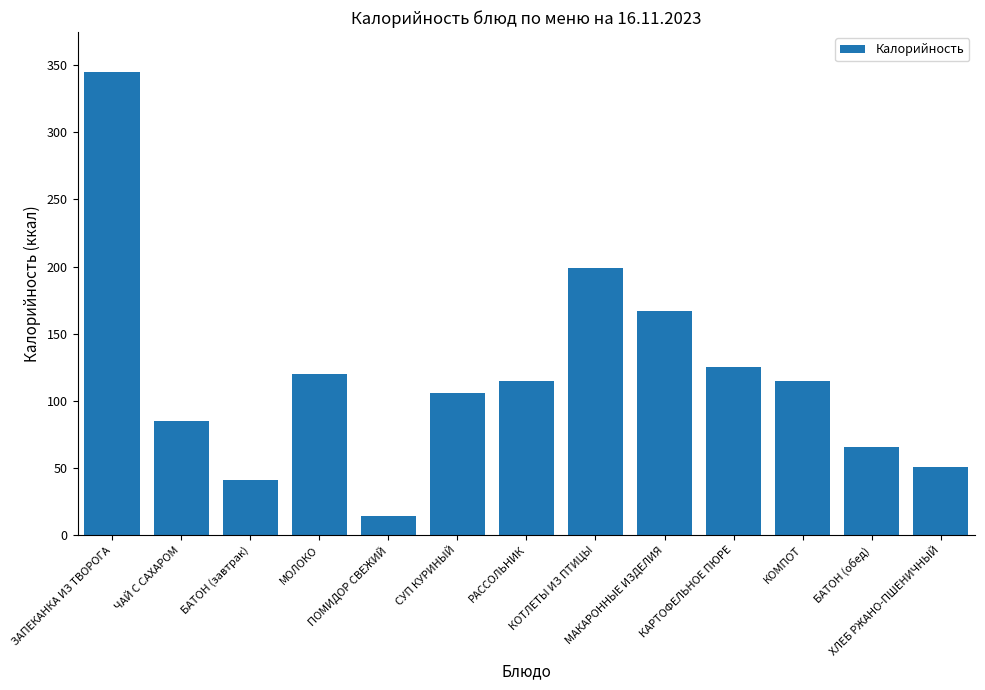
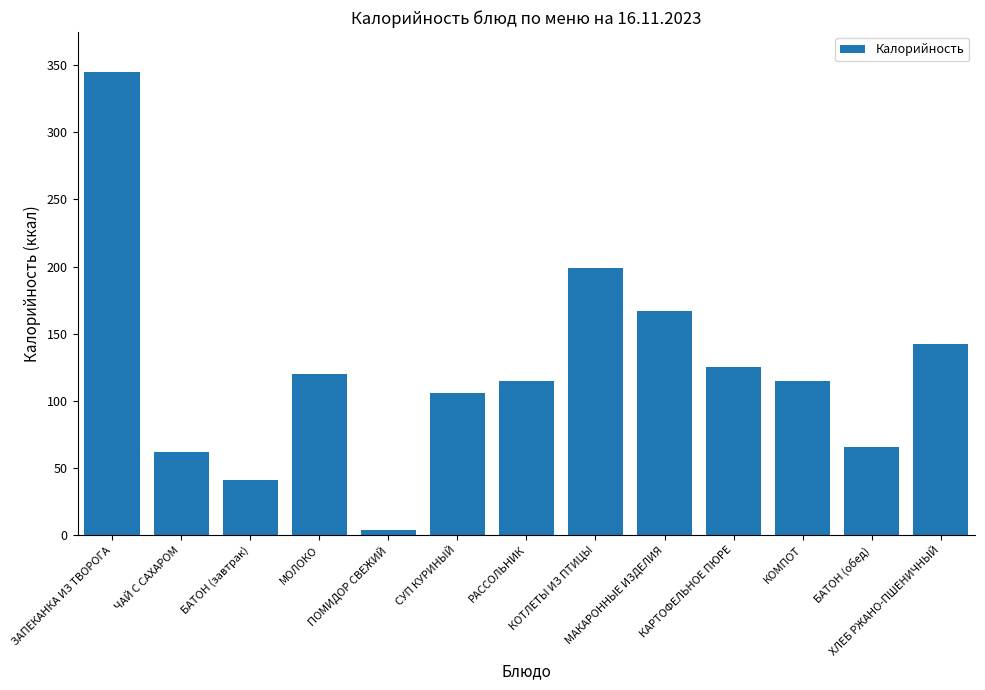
  {
    "ЗАПЕКАНКА ИЗ ТВОРОГА": 345,
-   "ЧАЙ С САХАРОМ": 85,
+   "ЧАЙ С САХАРОМ": 62,
    "БАТОН (завтрак)": 41,
    "МОЛОКО": 120,
-   "ПОМИДОР СВЕЖИЙ": 14,
+   "ПОМИДОР СВЕЖИЙ": 4,
    "СУП КУРИНЫЙ": 106,
    "РАССОЛЬНИК": 115,
    "КОТЛЕТЫ ИЗ ПТИЦЫ": 199,
    "МАКАРОННЫЕ ИЗДЕЛИЯ": 167,
    "КАРТОФЕЛЬНОЕ ПЮРЕ": 125,
    "КОМПОТ": 115,
    "БАТОН (обед)": 66,
-   "ХЛЕБ РЖАНО-ПШЕНИЧНЫЙ": 51
+   "ХЛЕБ РЖАНО-ПШЕНИЧНЫЙ": 143
  }
